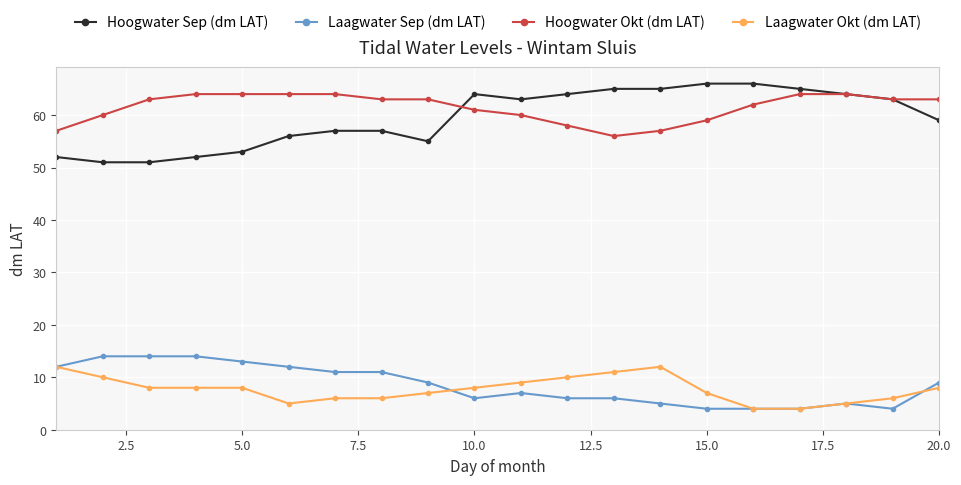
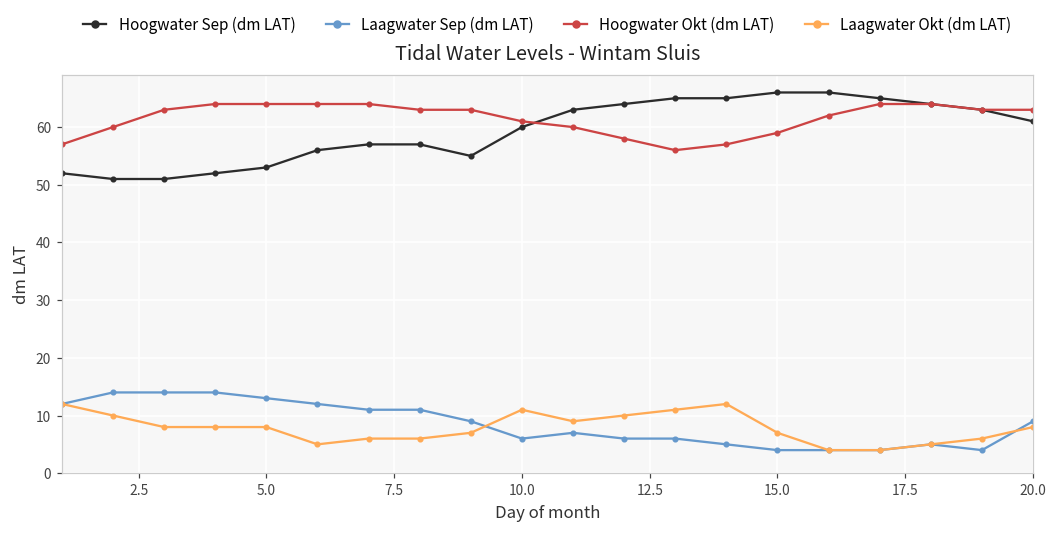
  {
    "Hoogwater Sep (dm LAT)": {
      "5.0": 53,
-     "10.0": 64,
+     "10.0": 60,
      "15.0": 66,
-     "20.0": 59
+     "20.0": 61
    },
    "Laagwater Sep (dm LAT)": {
      "5.0": 13,
      "10.0": 6,
      "15.0": 4,
      "20.0": 9
    },
    "Hoogwater Okt (dm LAT)": {
      "5.0": 64,
      "10.0": 61,
      "15.0": 59,
      "20.0": 63
    },
    "Laagwater Okt (dm LAT)": {
      "5.0": 8,
-     "10.0": 8,
+     "10.0": 11,
      "15.0": 7,
      "20.0": 8
    }
  }
